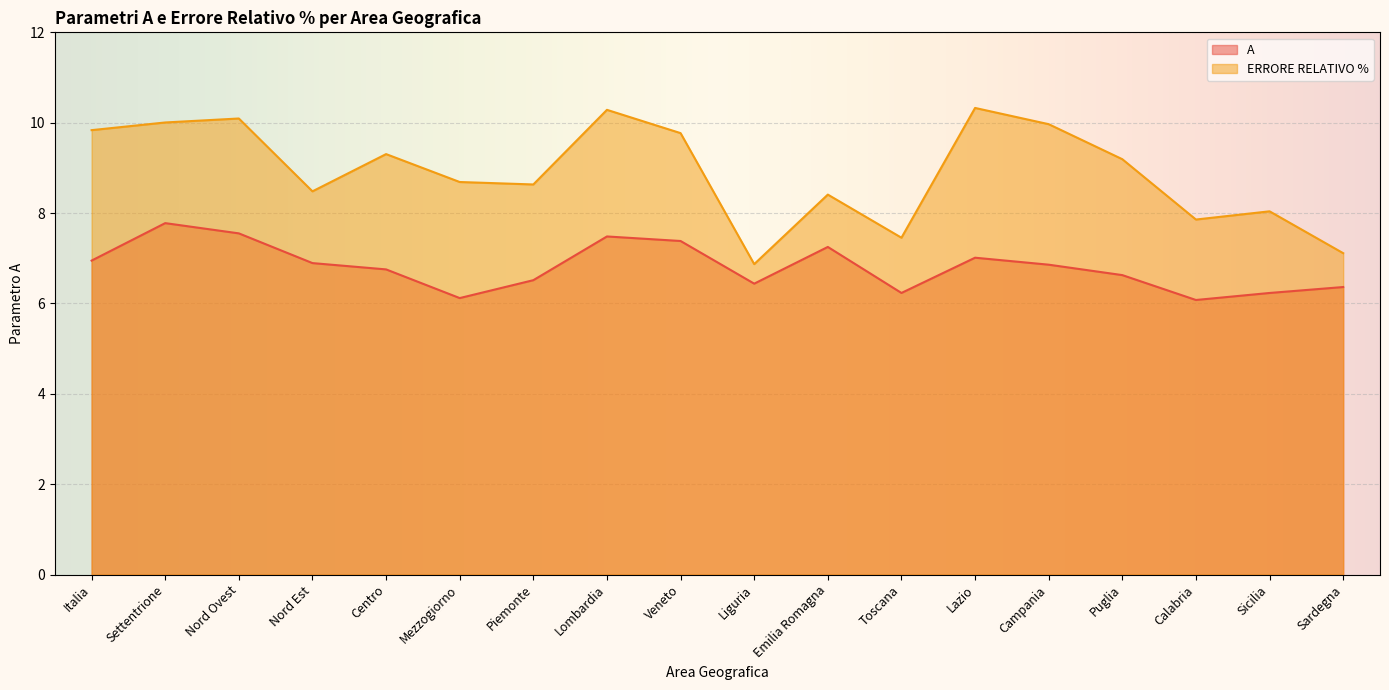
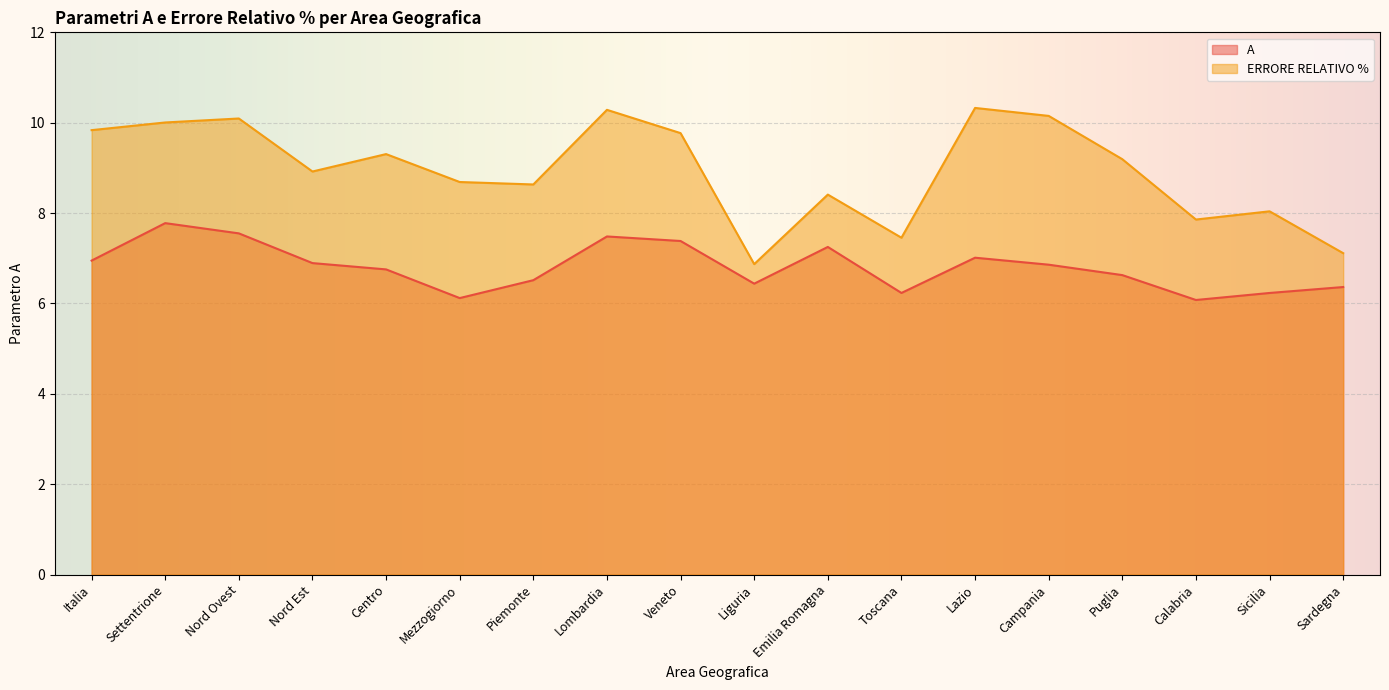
  {
    "A": {
      "Italia": 6.9,
      "Settentrione": 7.8,
      "Nord Ovest": 7.6,
      "Nord Est": 6.9,
      "Centro": 6.8,
      "Mezzogiorno": 6.1,
      "Piemonte": 6.5,
      "Lombardia": 7.5,
      "Veneto": 7.4,
      "Liguria": 6.4,
      "Emilia Romagna": 7.3,
      "Toscana": 6.2,
      "Lazio": 7.0,
      "Campania": 6.9,
      "Puglia": 6.6,
      "Calabria": 6.1,
      "Sicilia": 6.2,
      "Sardegna": 6.4
    },
    "ERRORE RELATIVO %": {
      "Italia": 9.8,
      "Settentrione": 10.0,
      "Nord Ovest": 10.1,
-     "Nord Est": 8.5,
+     "Nord Est": 8.9,
      "Centro": 9.3,
      "Mezzogiorno": 8.7,
      "Piemonte": 8.6,
      "Lombardia": 10.3,
      "Veneto": 9.8,
      "Liguria": 6.9,
      "Emilia Romagna": 8.4,
      "Toscana": 7.5,
      "Lazio": 10.3,
-     "Campania": 10.0,
+     "Campania": 10.2,
      "Puglia": 9.2,
      "Calabria": 7.9,
      "Sicilia": 8.0,
      "Sardegna": 7.1
    }
  }
